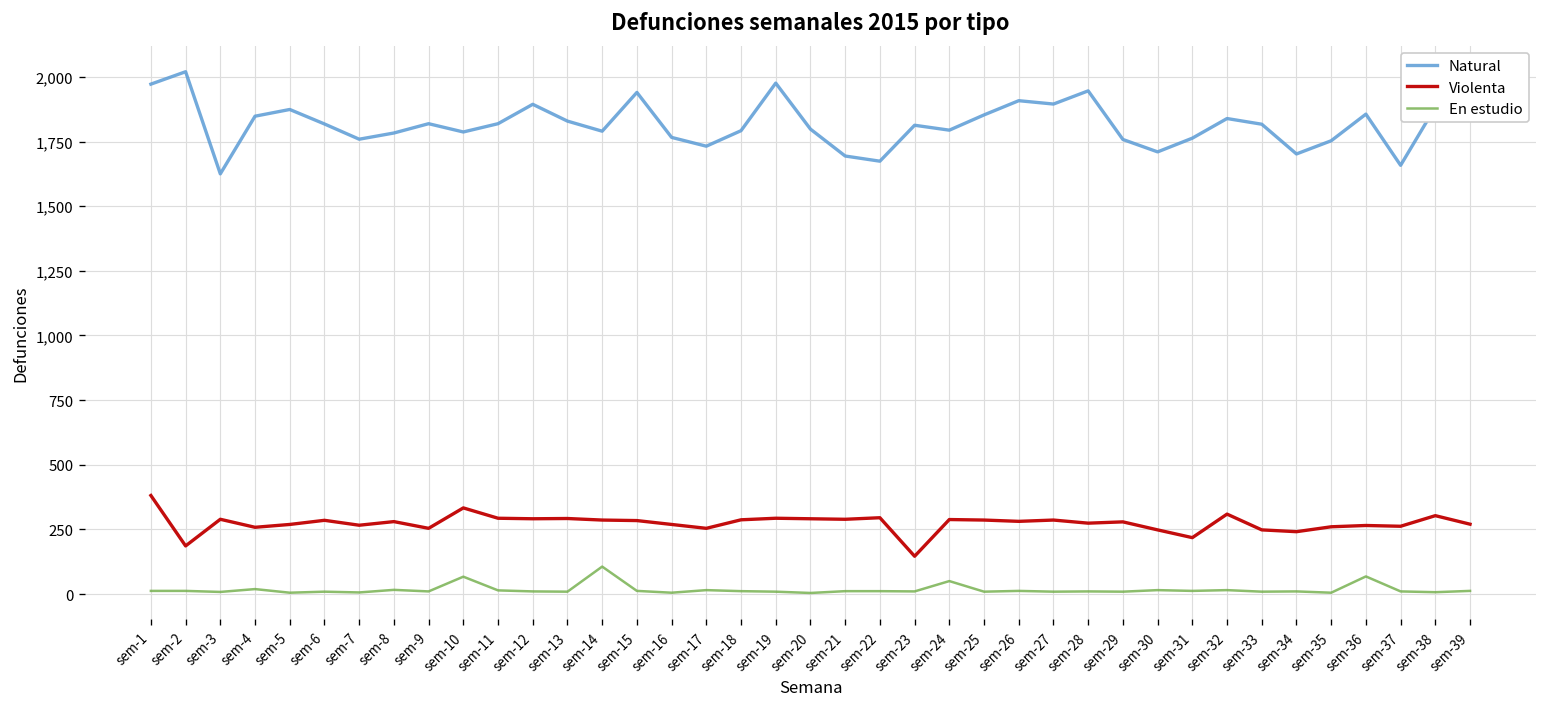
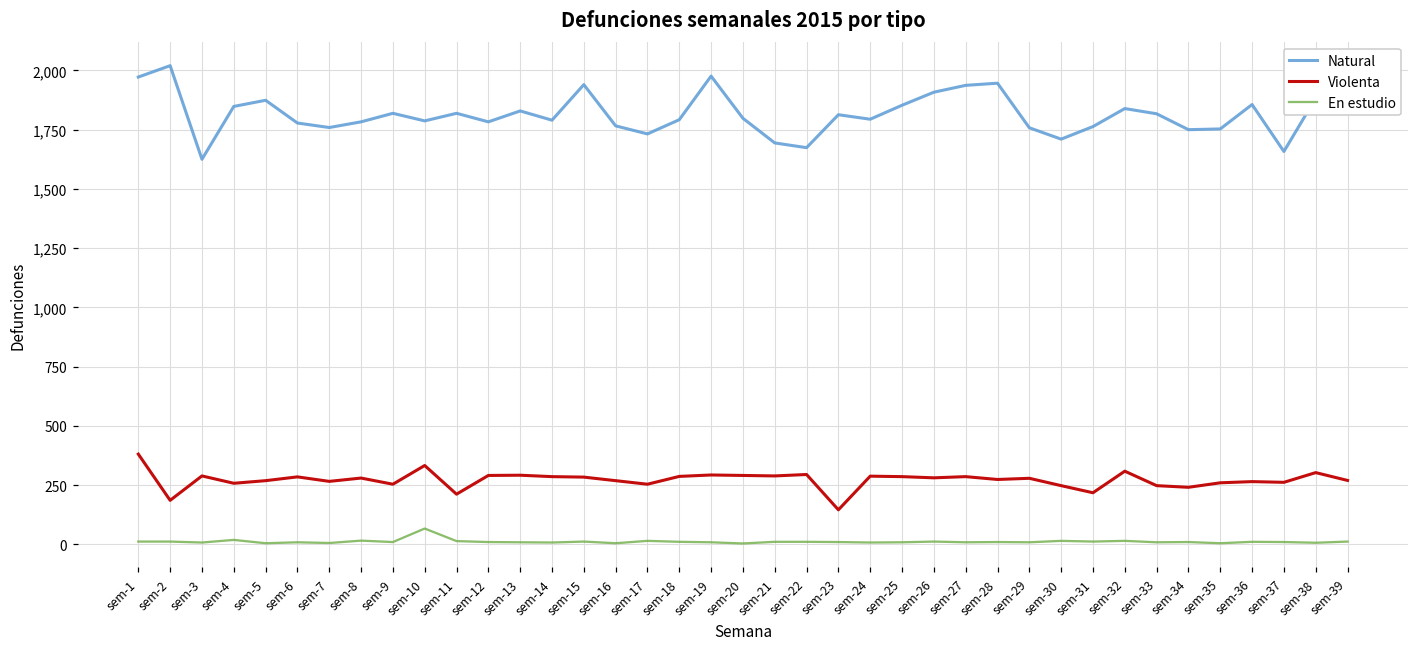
  {
    "Natural": {
      "sem-1": "1,970",
      "sem-2": "2,020",
      "sem-3": "1,630",
      "sem-4": "1,850",
      "sem-5": "1,870",
-     "sem-6": "1,820",
+     "sem-6": "1,780",
      "sem-7": "1,760",
      "sem-8": "1,780",
      "sem-9": "1,820",
      "sem-10": "1,790",
      "sem-11": "1,820",
-     "sem-12": "1,890",
+     "sem-12": "1,780",
      "sem-13": "1,830",
      "sem-14": "1,790",
      "sem-15": "1,940",
      "sem-16": "1,770",
      "sem-17": "1,730",
      "sem-18": "1,790",
      "sem-19": "1,980",
      "sem-20": "1,800",
      "sem-21": "1,690",
      "sem-22": "1,670",
      "sem-23": "1,810",
      "sem-24": "1,790",
      "sem-25": "1,850",
      "sem-26": "1,910",
-     "sem-27": "1,900",
+     "sem-27": "1,940",
      "sem-28": "1,950",
      "sem-29": "1,760",
      "sem-30": "1,710",
      "sem-31": "1,760",
      "sem-32": "1,840",
      "sem-33": "1,820",
-     "sem-34": "1,700",
+     "sem-34": "1,750",
      "sem-35": "1,750",
      "sem-36": "1,860",
      "sem-37": "1,660"
    },
    "Violenta": {
      "sem-1": "380",
      "sem-2": "190",
      "sem-3": "290",
      "sem-4": "260",
      "sem-5": "270",
      "sem-6": "290",
      "sem-7": "270",
      "sem-8": "280",
      "sem-9": "250",
      "sem-10": "330",
-     "sem-11": "290",
+     "sem-11": "210",
      "sem-12": "290",
      "sem-13": "290",
      "sem-14": "290",
      "sem-15": "280",
      "sem-16": "270",
      "sem-17": "250",
      "sem-18": "290",
      "sem-19": "290",
      "sem-20": "290",
      "sem-21": "290",
      "sem-22": "300",
      "sem-23": "150",
      "sem-24": "290",
      "sem-25": "290",
      "sem-26": "280",
      "sem-27": "290",
      "sem-28": "270",
      "sem-29": "280",
      "sem-30": "250",
      "sem-31": "220",
      "sem-32": "310",
      "sem-33": "250",
      "sem-34": "240",
      "sem-35": "260",
      "sem-36": "270",
      "sem-37": "260",
      "sem-38": "300",
      "sem-39": "270"
    },
    "En estudio": {
      "sem-1": "10",
      "sem-2": "10",
      "sem-3": "10",
      "sem-4": "20",
      "sem-5": "10",
      "sem-6": "10",
      "sem-7": "10",
      "sem-8": "20",
      "sem-9": "10",
      "sem-10": "70",
      "sem-11": "10",
      "sem-12": "10",
      "sem-13": "10",
-     "sem-14": "110",
+     "sem-14": "10",
      "sem-15": "10",
      "sem-16": "10",
      "sem-17": "20",
      "sem-18": "10",
      "sem-19": "10",
      "sem-20": "0",
      "sem-21": "10",
      "sem-22": "10",
      "sem-23": "10",
-     "sem-24": "50",
+     "sem-24": "10",
      "sem-25": "10",
      "sem-26": "10",
      "sem-27": "10",
      "sem-28": "10",
      "sem-29": "10",
      "sem-30": "20",
      "sem-31": "10",
      "sem-32": "20",
      "sem-33": "10",
      "sem-34": "10",
      "sem-35": "10",
-     "sem-36": "70",
+     "sem-36": "10",
      "sem-37": "10",
      "sem-38": "10",
      "sem-39": "10"
    }
  }
